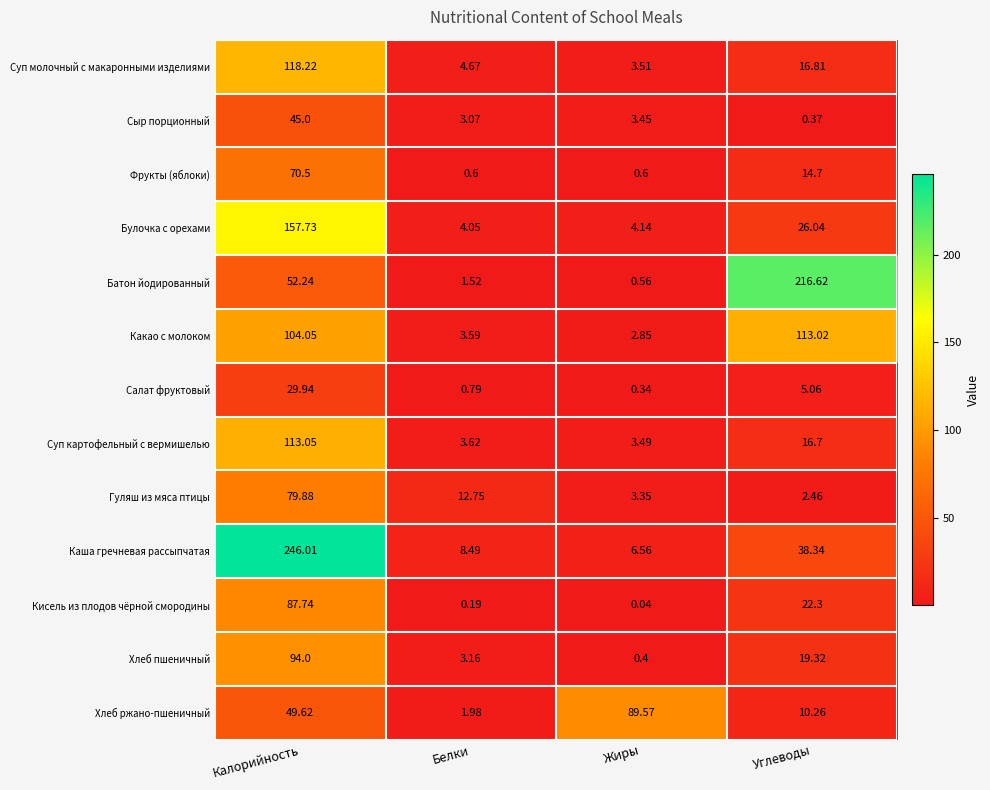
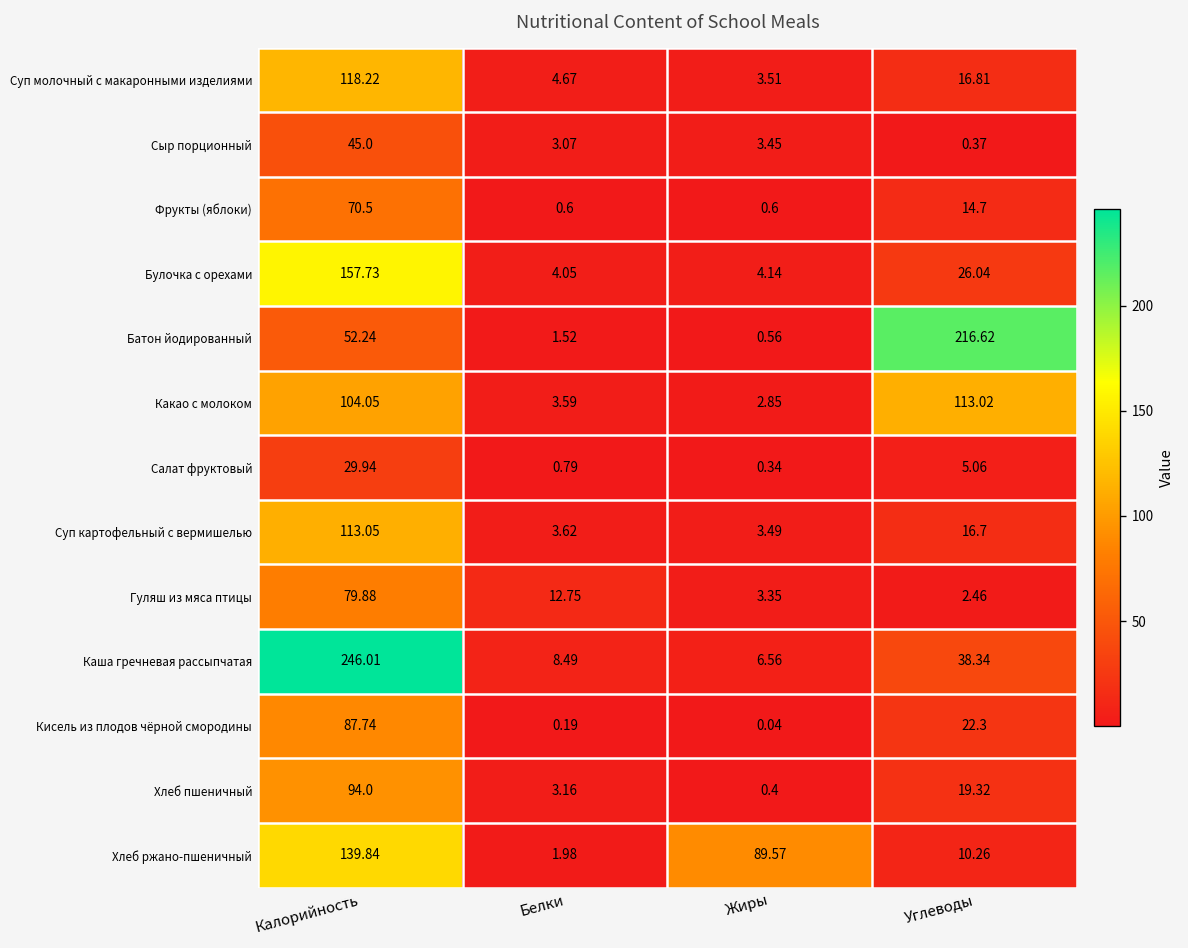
  {
    "Суп молочный с макаронными изделиями": {
      "Калорийность": 118.22,
      "Белки": 4.67,
      "Жиры": 3.51,
      "Углеводы": 16.81
    },
    "Сыр порционный": {
      "Калорийность": 45.0,
      "Белки": 3.07,
      "Жиры": 3.45,
      "Углеводы": 0.37
    },
    "Фрукты (яблоки)": {
      "Калорийность": 70.5,
      "Белки": 0.6,
      "Жиры": 0.6,
      "Углеводы": 14.7
    },
    "Булочка с орехами": {
      "Калорийность": 157.73,
      "Белки": 4.05,
      "Жиры": 4.14,
      "Углеводы": 26.04
    },
    "Батон йодированный": {
      "Калорийность": 52.24,
      "Белки": 1.52,
      "Жиры": 0.56,
      "Углеводы": 216.62
    },
    "Какао с молоком": {
      "Калорийность": 104.05,
      "Белки": 3.59,
      "Жиры": 2.85,
      "Углеводы": 113.02
    },
    "Салат фруктовый": {
      "Калорийность": 29.94,
      "Белки": 0.79,
      "Жиры": 0.34,
      "Углеводы": 5.06
    },
    "Суп картофельный с вермишелью": {
      "Калорийность": 113.05,
      "Белки": 3.62,
      "Жиры": 3.49,
      "Углеводы": 16.7
    },
    "Гуляш из мяса птицы": {
      "Калорийность": 79.88,
      "Белки": 12.75,
      "Жиры": 3.35,
      "Углеводы": 2.46
    },
    "Каша гречневая рассыпчатая": {
      "Калорийность": 246.01,
      "Белки": 8.49,
      "Жиры": 6.56,
      "Углеводы": 38.34
    },
    "Кисель из плодов чёрной смородины": {
      "Калорийность": 87.74,
      "Белки": 0.19,
      "Жиры": 0.04,
      "Углеводы": 22.3
    },
    "Хлеб пшеничный": {
      "Калорийность": 94.0,
      "Белки": 3.16,
      "Жиры": 0.4,
      "Углеводы": 19.32
    },
    "Хлеб ржано-пшеничный": {
-     "Калорийность": 49.62,
+     "Калорийность": 139.84,
      "Белки": 1.98,
      "Жиры": 89.57,
      "Углеводы": 10.26
    }
  }
